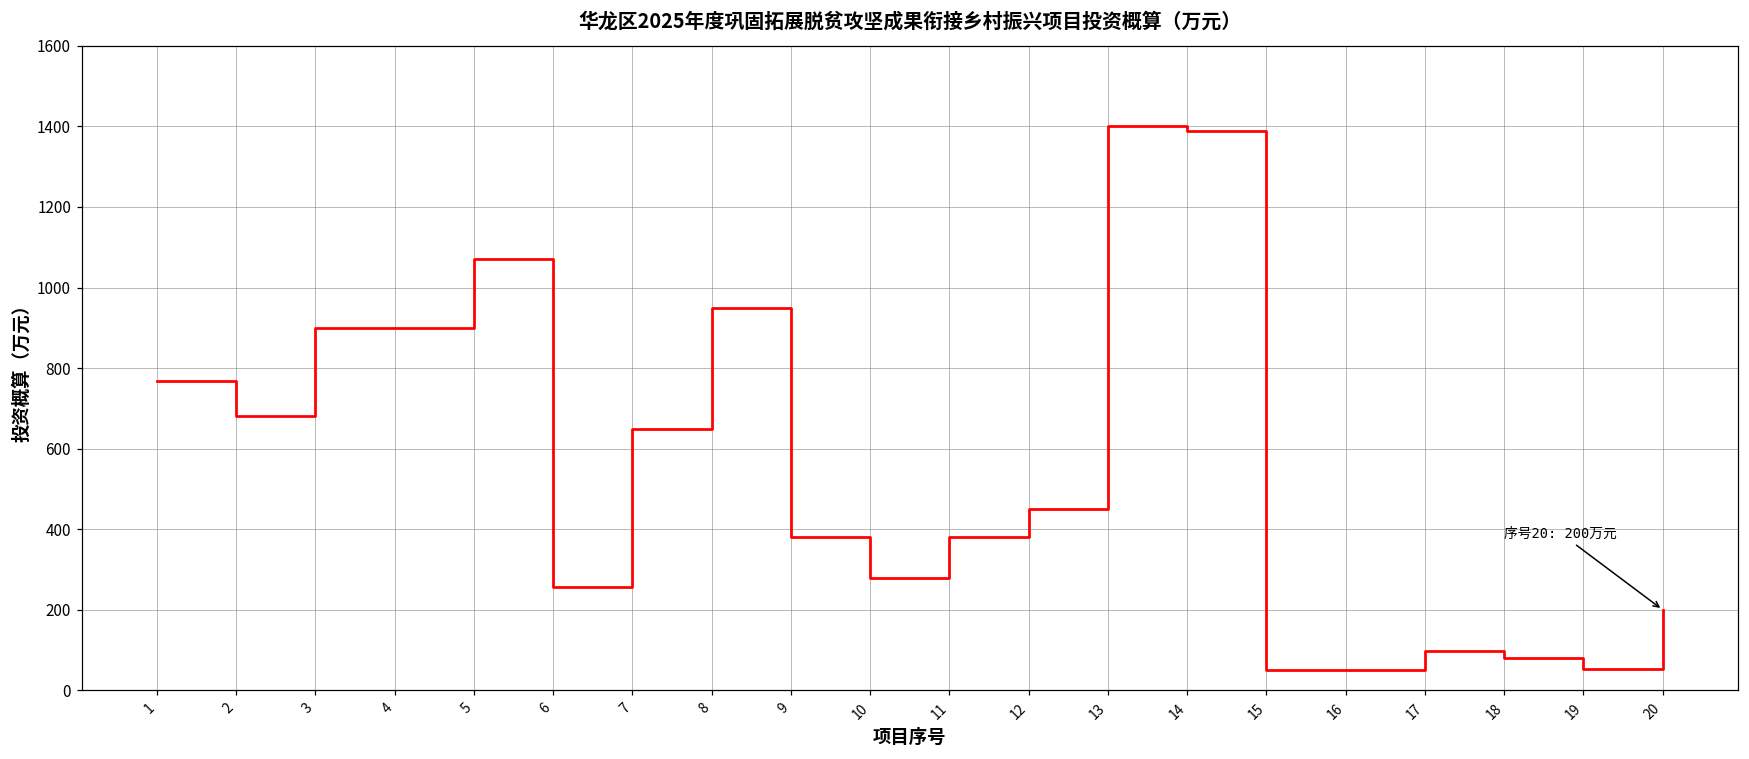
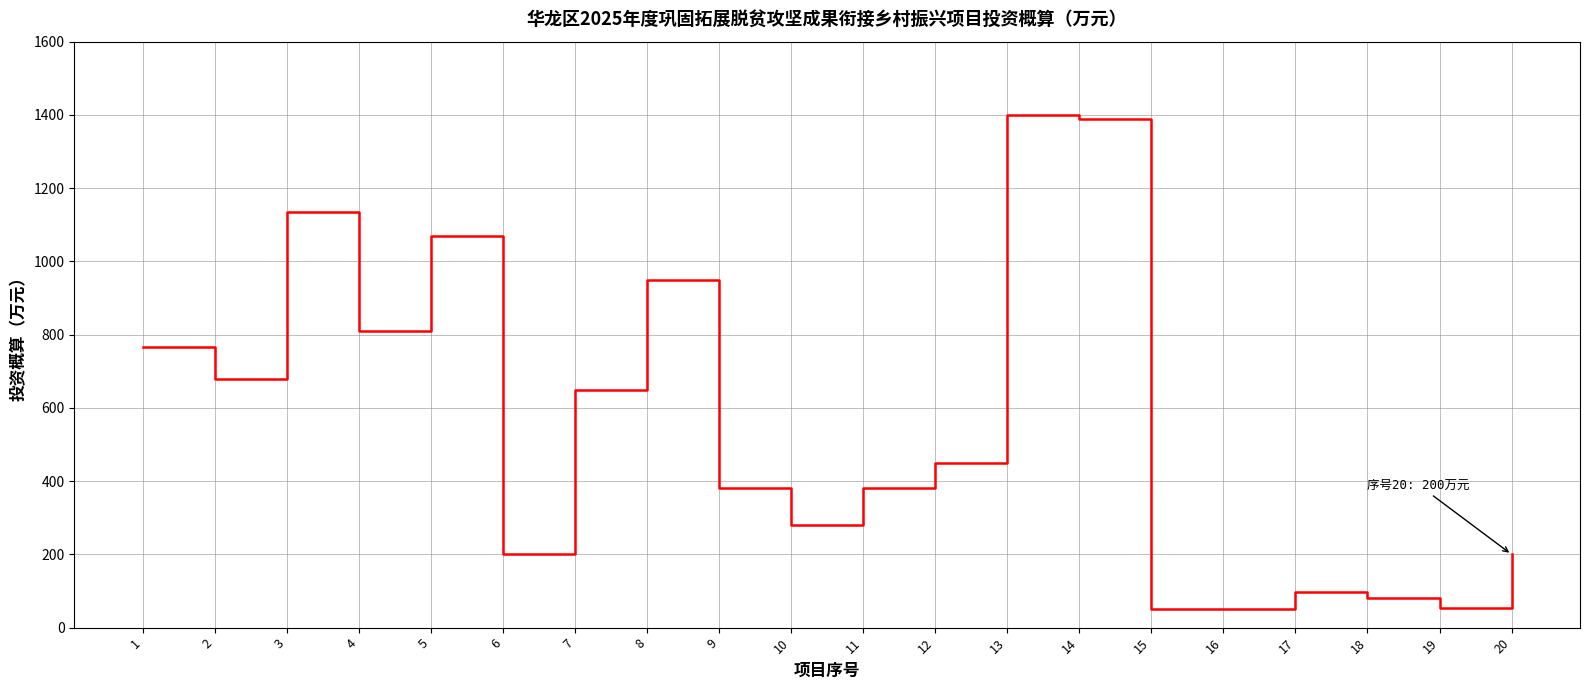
  {
    "1": 770,
    "2": 680,
-   "3": 900,
-   "4": 900,
+   "3": 1140,
+   "4": 810,
    "5": 1070,
-   "6": 260,
+   "6": 200,
    "7": 650,
    "8": 950,
    "9": 380,
    "10": 280,
    "11": 380,
    "12": 450,
    "13": 1400,
    "14": 1390,
    "15": 50,
    "16": 50,
    "17": 100,
    "18": 80,
    "19": 50
  }
